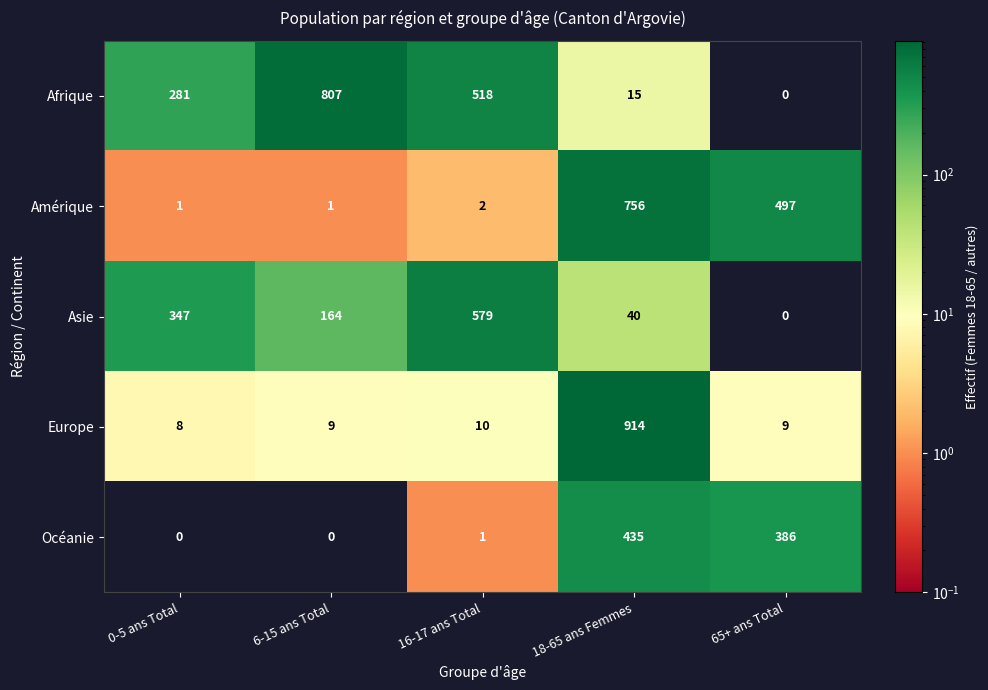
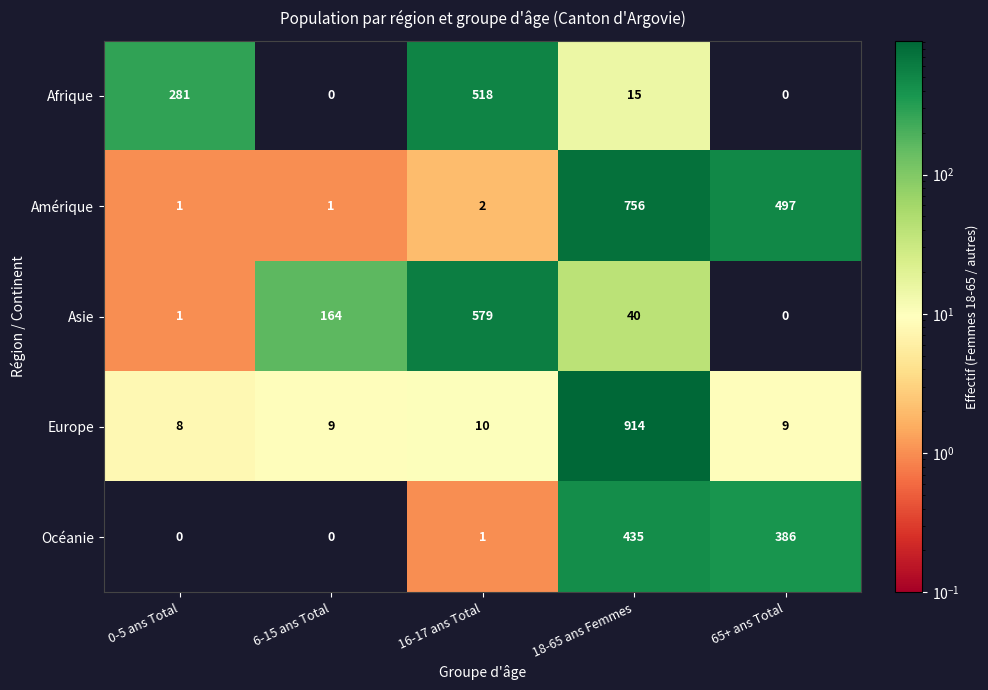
  {
    "Afrique": {
      "0-5 ans Total": 281,
-     "6-15 ans Total": 807,
+     "6-15 ans Total": 0,
      "16-17 ans Total": 518,
      "18-65 ans Femmes": 15,
      "65+ ans Total": 0
    },
    "Amérique": {
      "0-5 ans Total": 1,
      "6-15 ans Total": 1,
      "16-17 ans Total": 2,
      "18-65 ans Femmes": 756,
      "65+ ans Total": 497
    },
    "Asie": {
-     "0-5 ans Total": 347,
+     "0-5 ans Total": 1,
      "6-15 ans Total": 164,
      "16-17 ans Total": 579,
      "18-65 ans Femmes": 40,
      "65+ ans Total": 0
    },
    "Europe": {
      "0-5 ans Total": 8,
      "6-15 ans Total": 9,
      "16-17 ans Total": 10,
      "18-65 ans Femmes": 914,
      "65+ ans Total": 9
    },
    "Océanie": {
      "0-5 ans Total": 0,
      "6-15 ans Total": 0,
      "16-17 ans Total": 1,
      "18-65 ans Femmes": 435,
      "65+ ans Total": 386
    }
  }
